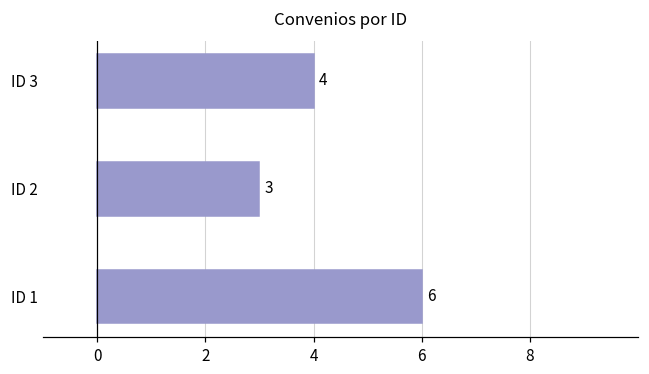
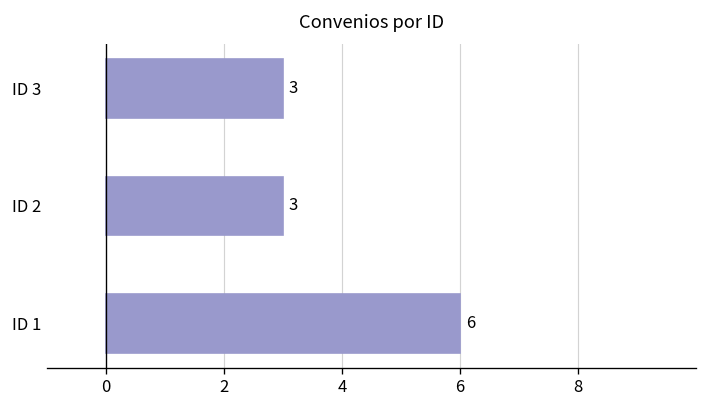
  {
-   "ID 3": 4,
+   "ID 3": 3,
    "ID 2": 3,
    "ID 1": 6
  }
